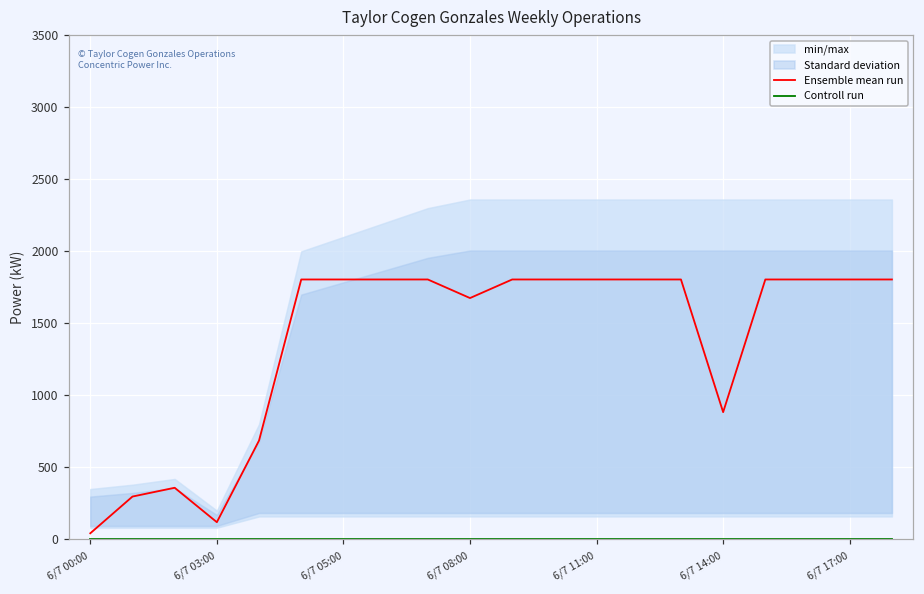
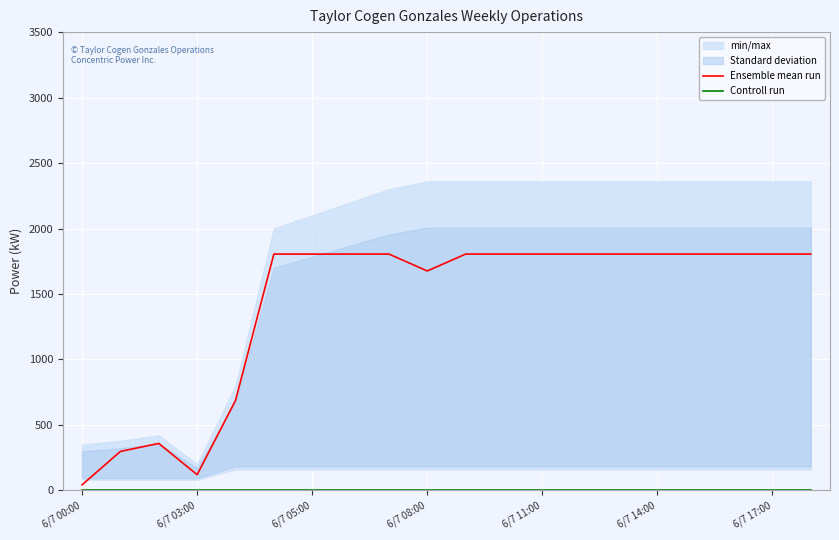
  {
    "Ensemble mean run": {
      "6/7 00:00": 40,
      "6/7 03:00": 120,
      "6/7 05:00": 1810,
      "6/7 08:00": 1680,
      "6/7 11:00": 1810,
-     "6/7 14:00": 880,
+     "6/7 14:00": 1810,
      "6/7 17:00": 1810
    },
    "Controll run": {
      "6/7 00:00": 0,
      "6/7 03:00": 0,
      "6/7 05:00": 0,
      "6/7 08:00": 0,
      "6/7 11:00": 0,
      "6/7 14:00": 0,
      "6/7 17:00": 0
    }
  }
